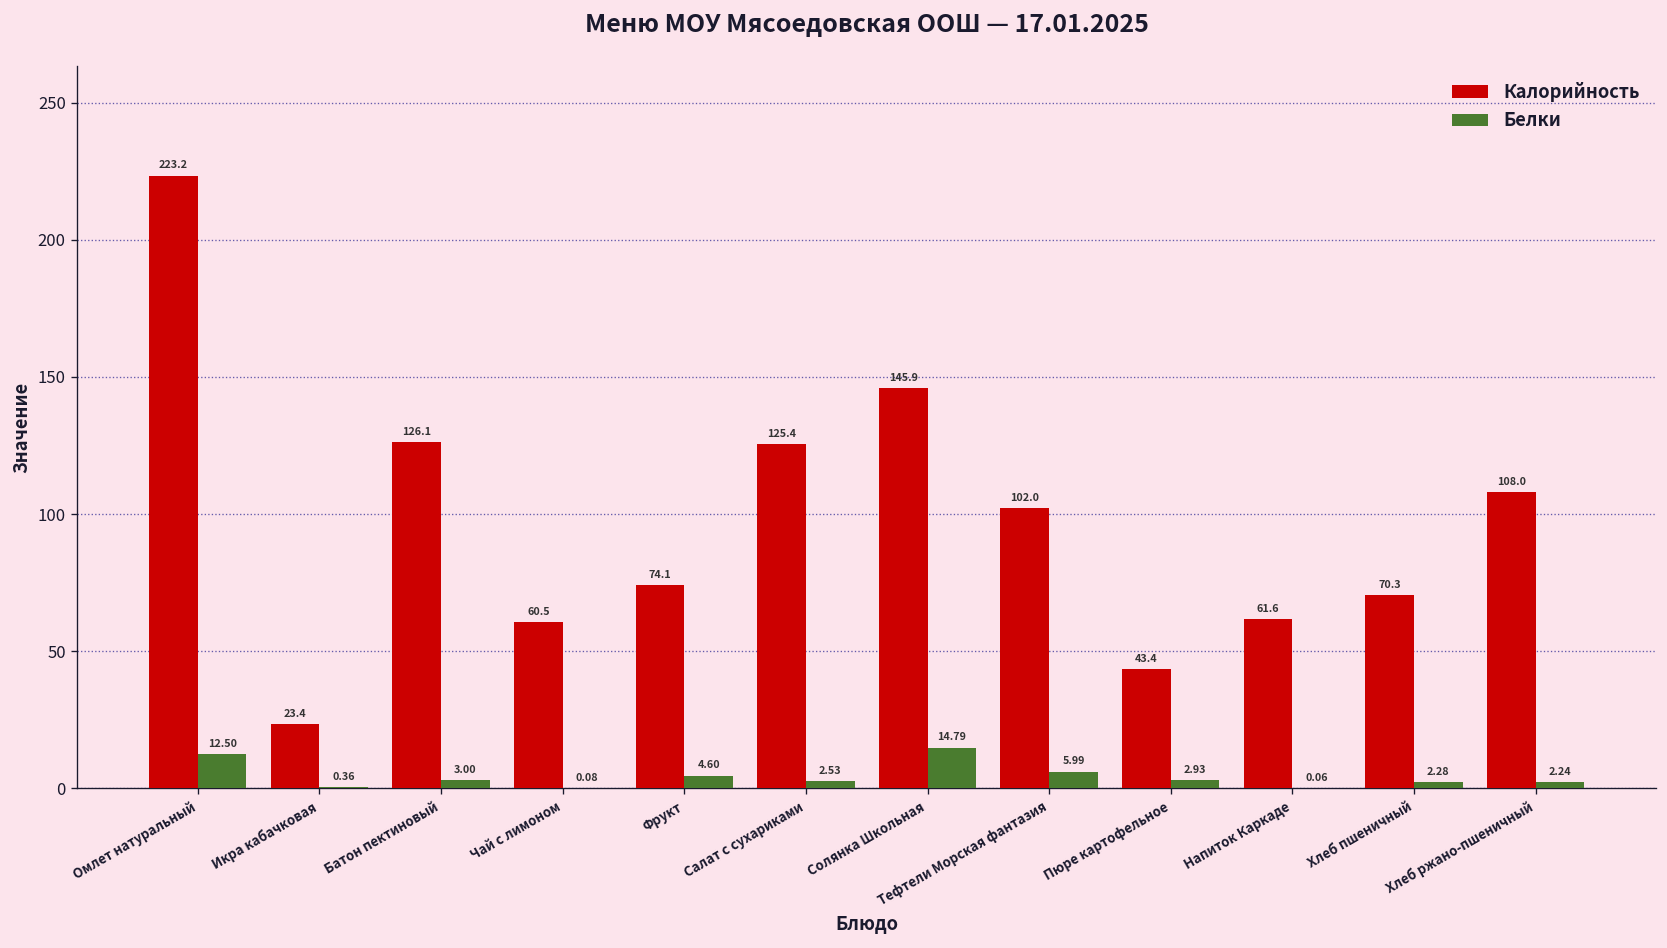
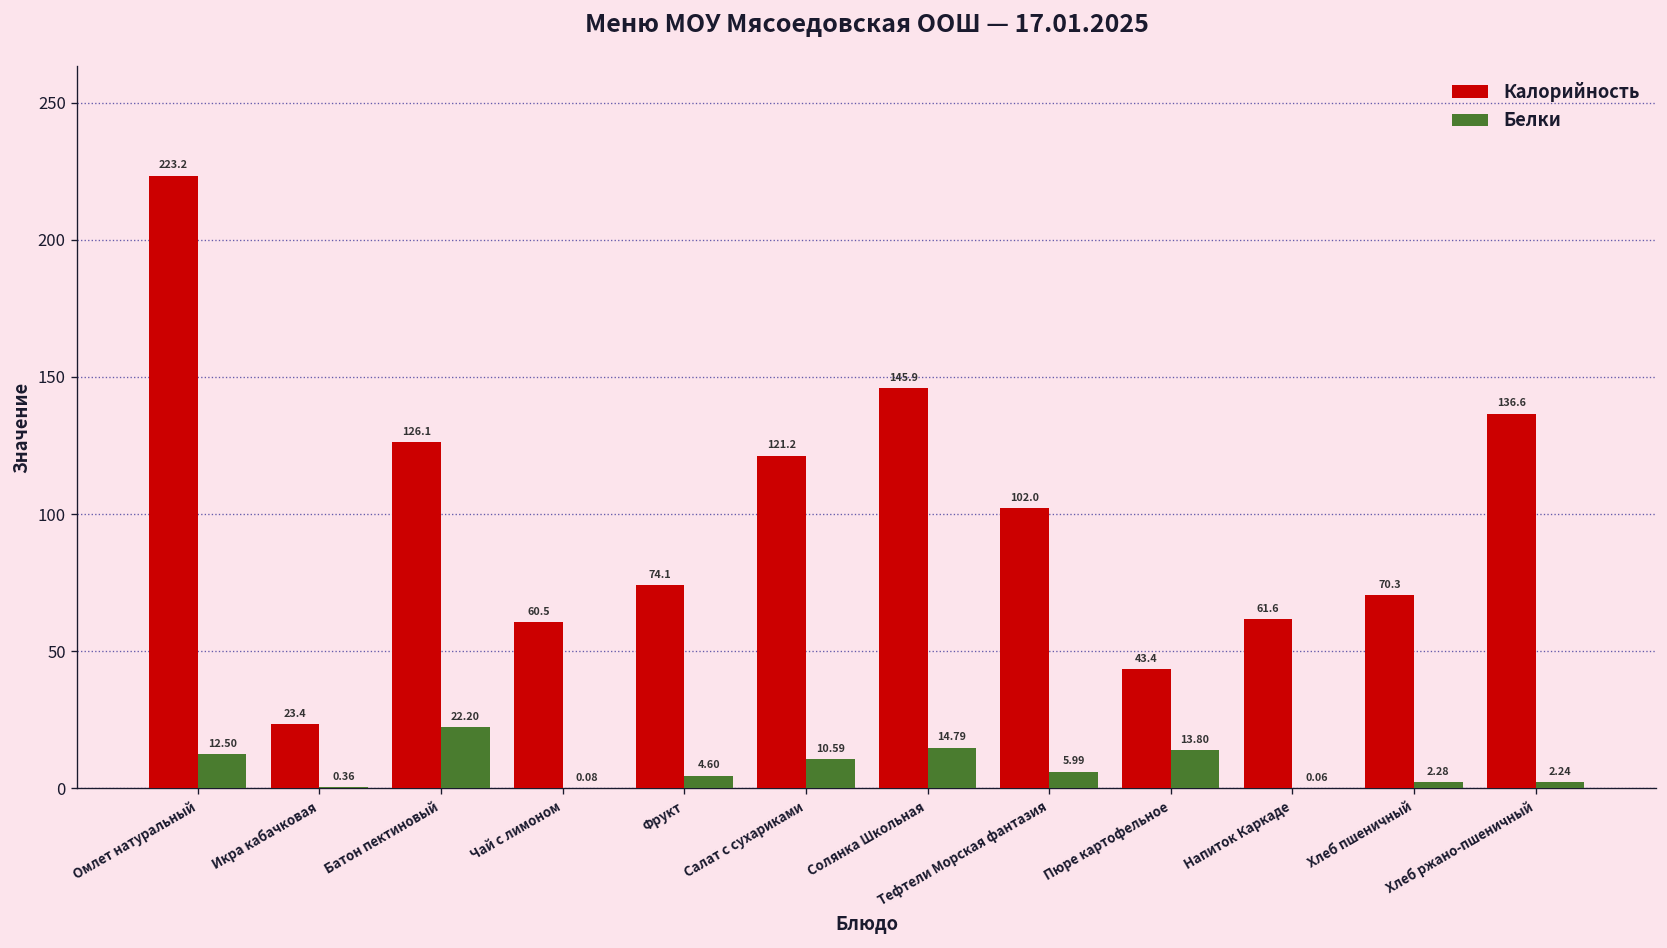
  {
    "Калорийность": {
      "Омлет натуральный": 223.2,
      "Икра кабачковая": 23.4,
      "Батон пектиновый": 126.1,
      "Чай с лимоном": 60.5,
      "Фрукт": 74.1,
-     "Салат с сухариками": 125.4,
+     "Салат с сухариками": 121.2,
      "Солянка Школьная": 145.9,
      "Тефтели Морская фантазия": 102.0,
      "Пюре картофельное": 43.4,
      "Напиток Каркаде": 61.6,
      "Хлеб пшеничный": 70.3,
-     "Хлеб ржано-пшеничный": 108.0
+     "Хлеб ржано-пшеничный": 136.6
    },
    "Белки": {
      "Омлет натуральный": 12.50,
      "Икра кабачковая": 0.36,
-     "Батон пектиновый": 3.00,
+     "Батон пектиновый": 22.20,
      "Чай с лимоном": 0.08,
      "Фрукт": 4.60,
-     "Салат с сухариками": 2.53,
+     "Салат с сухариками": 10.59,
      "Солянка Школьная": 14.79,
      "Тефтели Морская фантазия": 5.99,
-     "Пюре картофельное": 2.93,
+     "Пюре картофельное": 13.80,
      "Напиток Каркаде": 0.06,
      "Хлеб пшеничный": 2.28,
      "Хлеб ржано-пшеничный": 2.24
    }
  }
